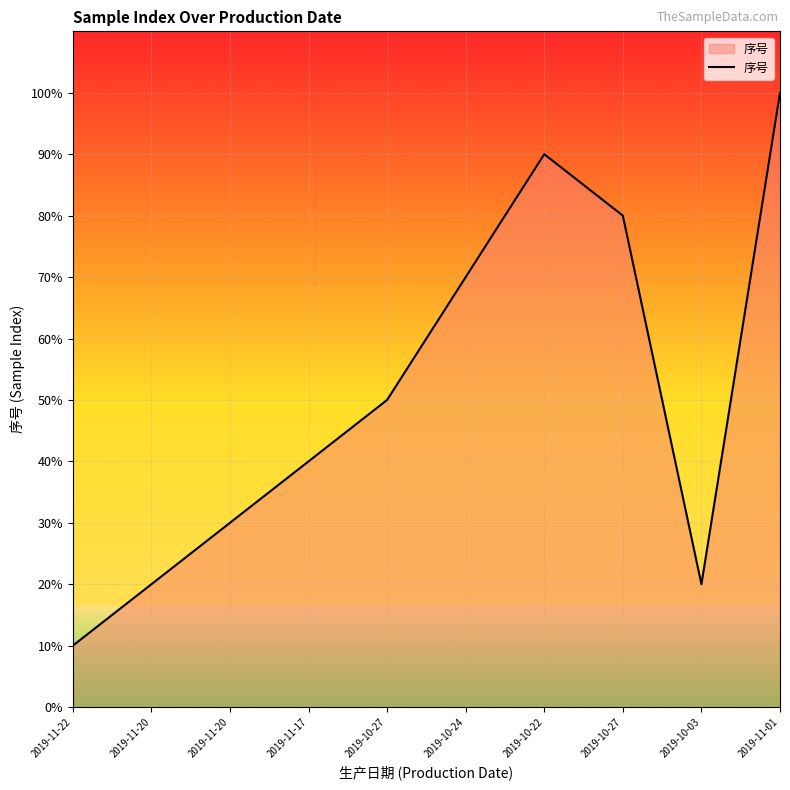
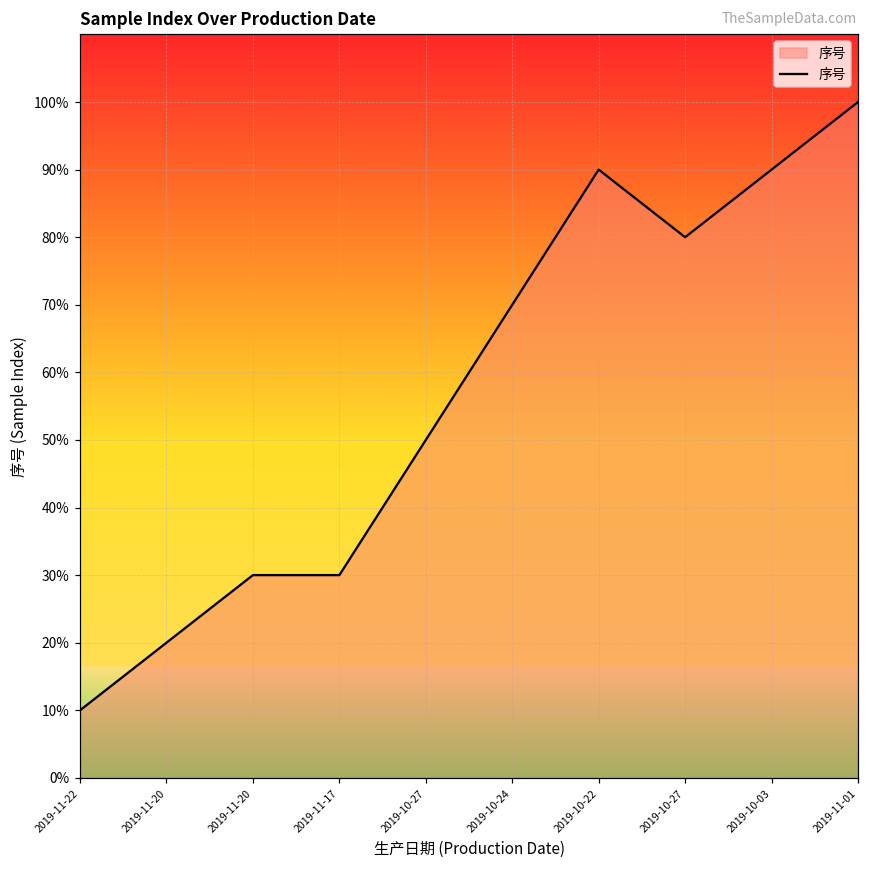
  {
    "2019-11-22": "10%",
-   "2019-11-17": "40%",
+   "2019-11-17": "30%",
    "2019-10-24": "70%",
    "2019-10-22": "90%",
-   "2019-10-03": "20%",
+   "2019-10-03": "90%",
    "2019-11-01": "100%"
  }
